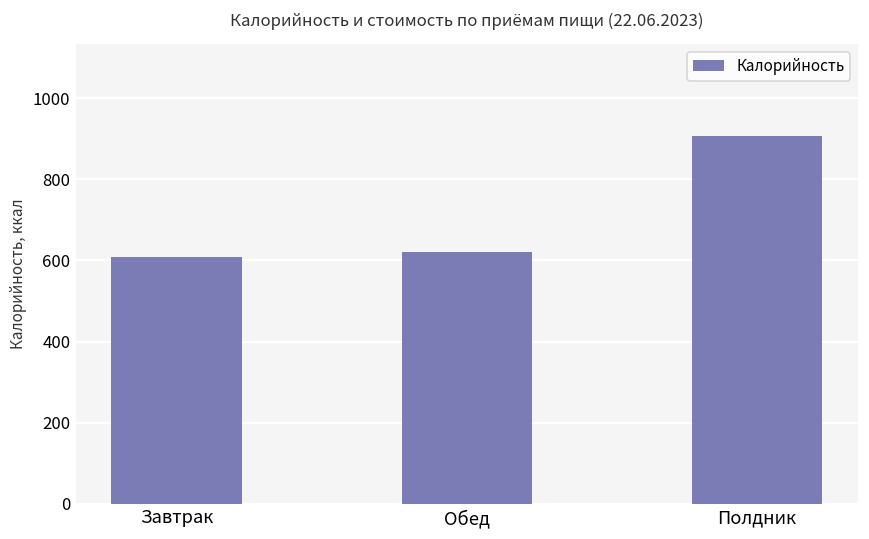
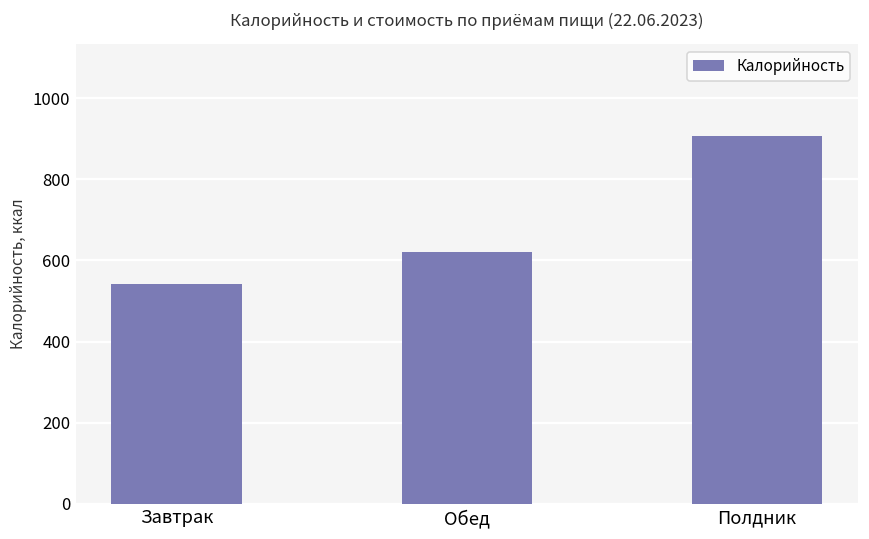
  {
-   "Завтрак": 610,
+   "Завтрак": 540,
    "Обед": 620,
    "Полдник": 910
  }
